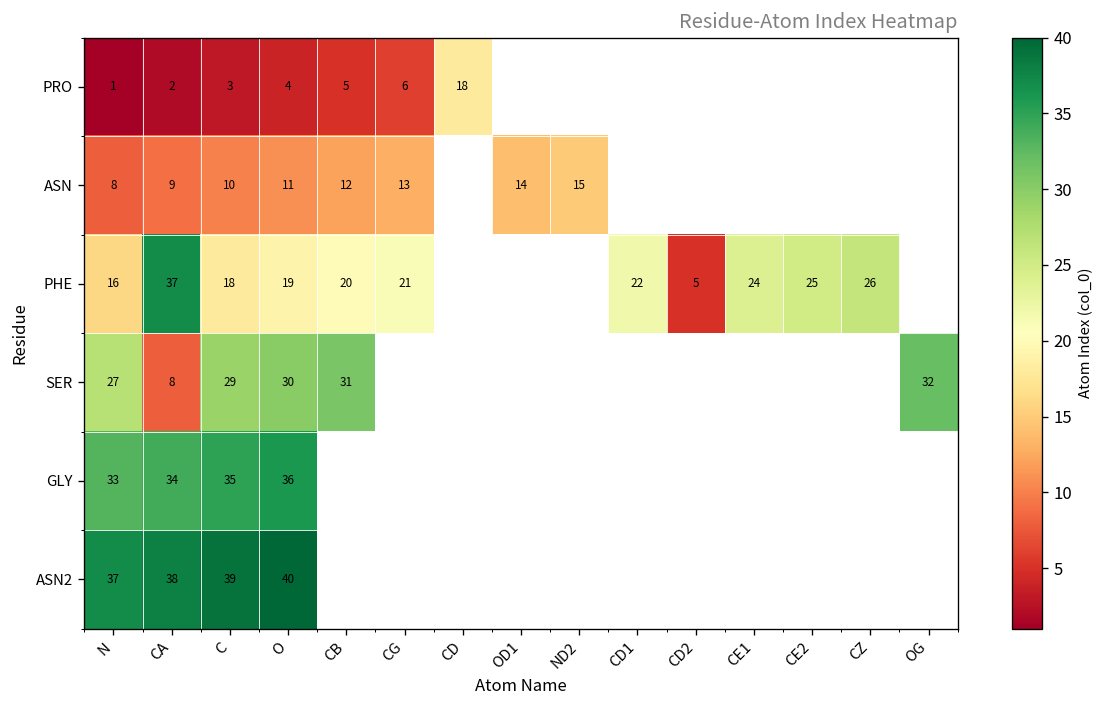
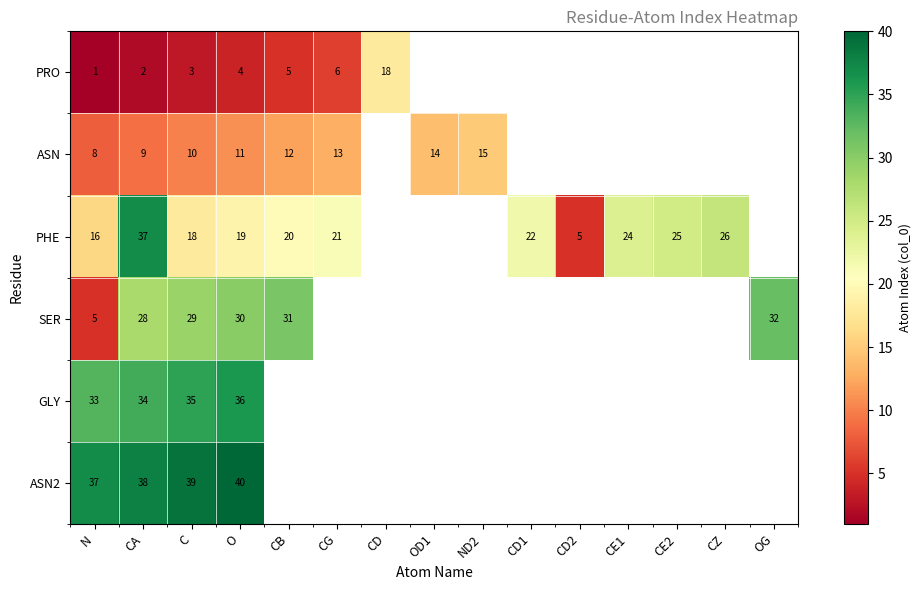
  {
    "PRO": {
      "N": 1,
      "CA": 2,
      "C": 3,
      "O": 4,
      "CB": 5,
      "CG": 6,
      "CD": 18
    },
    "ASN": {
      "N": 8,
      "CA": 9,
      "C": 10,
      "O": 11,
      "CB": 12,
      "CG": 13,
      "OD1": 14,
      "ND2": 15
    },
    "PHE": {
      "N": 16,
      "CA": 37,
      "C": 18,
      "O": 19,
      "CB": 20,
      "CG": 21,
      "CD1": 22,
      "CD2": 5,
      "CE1": 24,
      "CE2": 25,
      "CZ": 26
    },
    "SER": {
-     "N": 27,
-     "CA": 8,
+     "N": 5,
+     "CA": 28,
      "C": 29,
      "O": 30,
      "CB": 31,
      "OG": 32
    },
    "GLY": {
      "N": 33,
      "CA": 34,
      "C": 35,
      "O": 36
    },
    "ASN2": {
      "N": 37,
      "CA": 38,
      "C": 39,
      "O": 40
    }
  }
